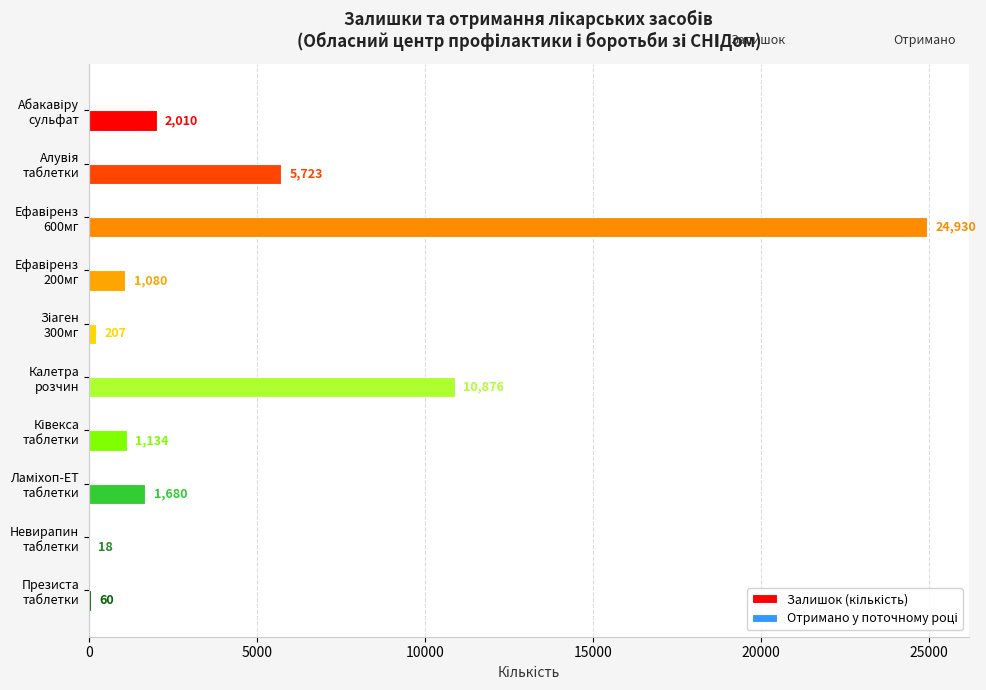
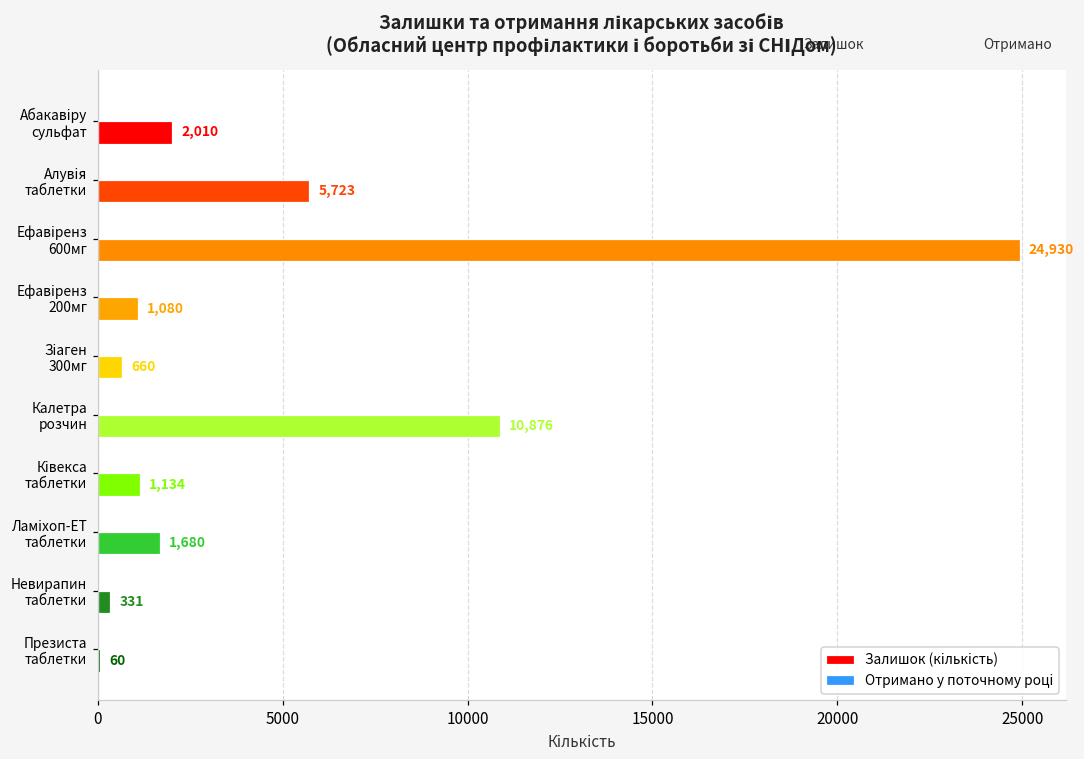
  {
    "Залишок (кількість)": {
      "Абакавіру сульфат": "2,010",
      "Алувія таблетки": "5,723",
      "Ефавіренз 600мг": "24,930",
      "Ефавіренз 200мг": "1,080",
-     "Зіаген 300мг": "207",
+     "Зіаген 300мг": "660",
      "Калетра розчин": "10,876",
      "Ківекса таблетки": "1,134",
      "Ламіхоп-ЕТ таблетки": "1,680",
-     "Невирапин таблетки": "18",
+     "Невирапин таблетки": "331",
      "Презиста таблетки": "60"
    },
    "Отримано у поточному році": {
      "Абакавіру сульфат": "0",
      "Алувія таблетки": "0",
      "Ефавіренз 600мг": "0",
      "Ефавіренз 200мг": "0",
      "Зіаген 300мг": "0",
      "Калетра розчин": "0",
      "Ківекса таблетки": "0",
      "Ламіхоп-ЕТ таблетки": "0",
      "Невирапин таблетки": "0",
      "Презиста таблетки": "0"
    }
  }
